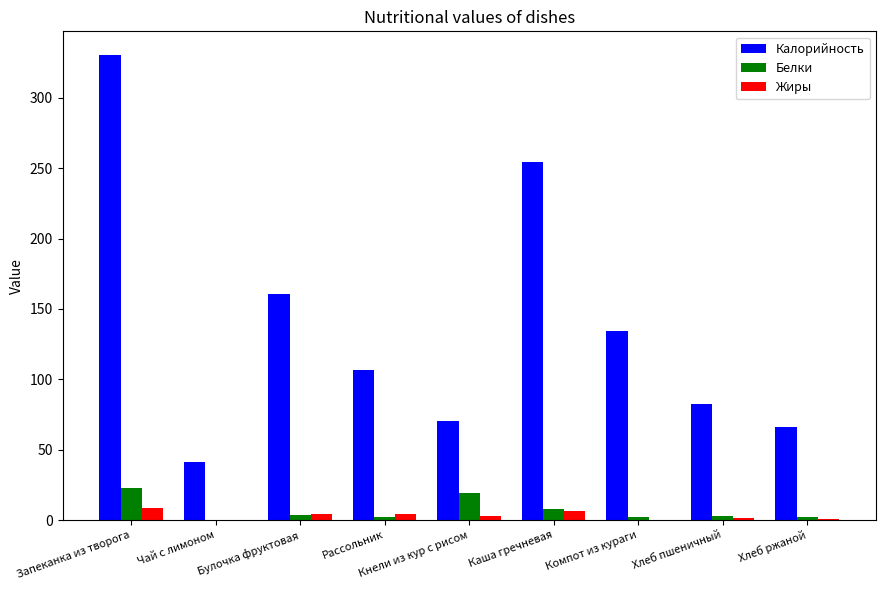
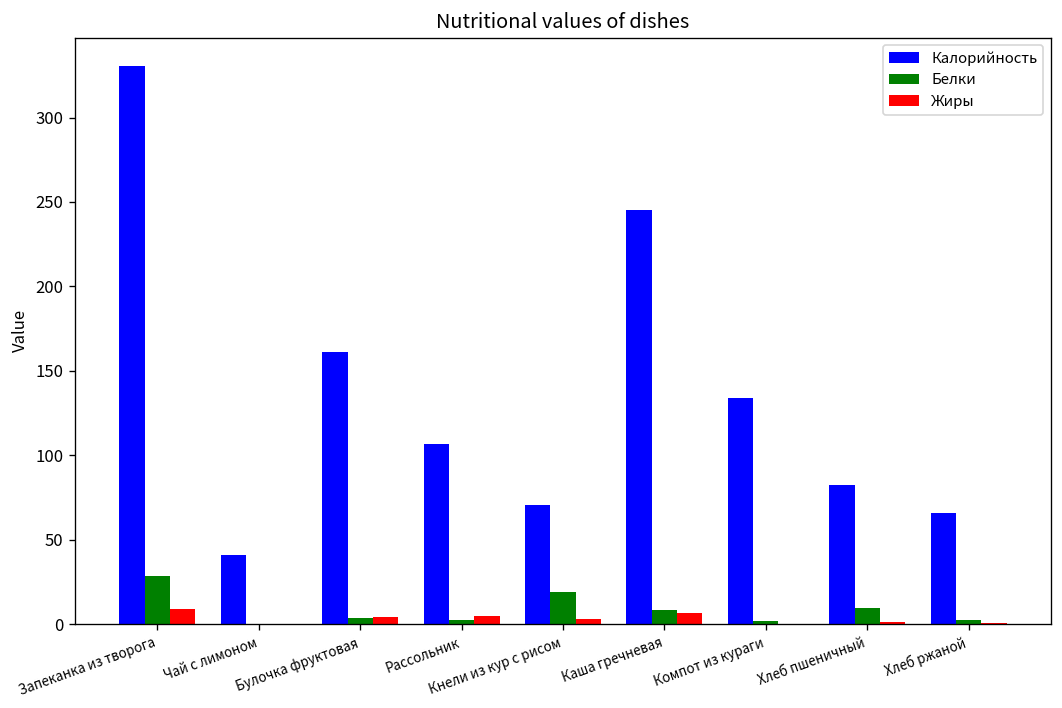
  {
    "Калорийность": {
      "Запеканка из творога": 331,
      "Чай с лимоном": 41,
      "Булочка фруктовая": 161,
      "Рассольник": 106,
      "Кнели из кур с рисом": 70,
-     "Каша гречневая": 254,
+     "Каша гречневая": 245,
      "Компот из кураги": 134,
      "Хлеб пшеничный": 82,
      "Хлеб ржаной": 66
    },
    "Белки": {
-     "Запеканка из творога": 23,
+     "Запеканка из творога": 29,
      "Булочка фруктовая": 4,
      "Рассольник": 2,
      "Кнели из кур с рисом": 19,
      "Каша гречневая": 8,
      "Компот из кураги": 2,
-     "Хлеб пшеничный": 3,
+     "Хлеб пшеничный": 9,
      "Хлеб ржаной": 2
    },
    "Жиры": {
      "Запеканка из творога": 9,
      "Чай с лимоном": 0,
      "Булочка фруктовая": 4,
      "Рассольник": 5,
      "Кнели из кур с рисом": 3,
      "Каша гречневая": 6
    }
  }
